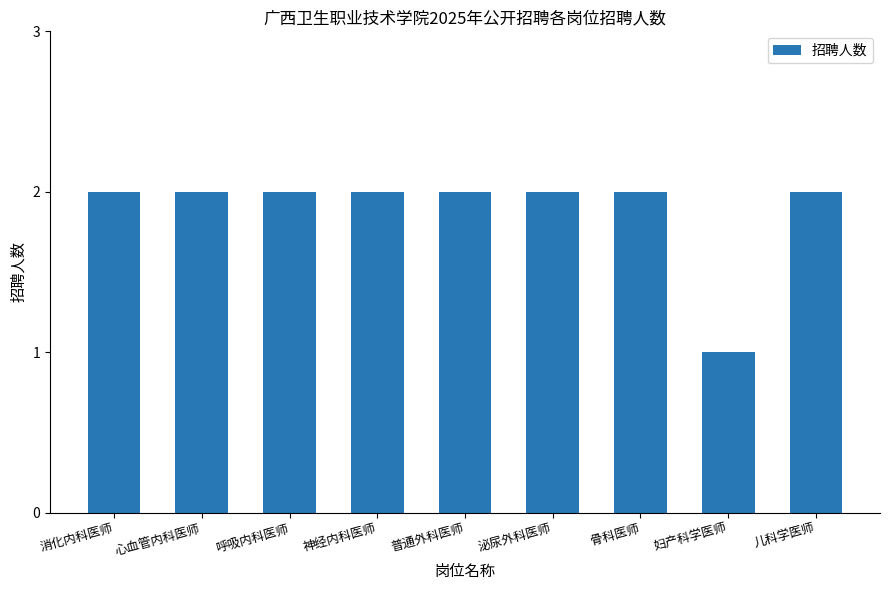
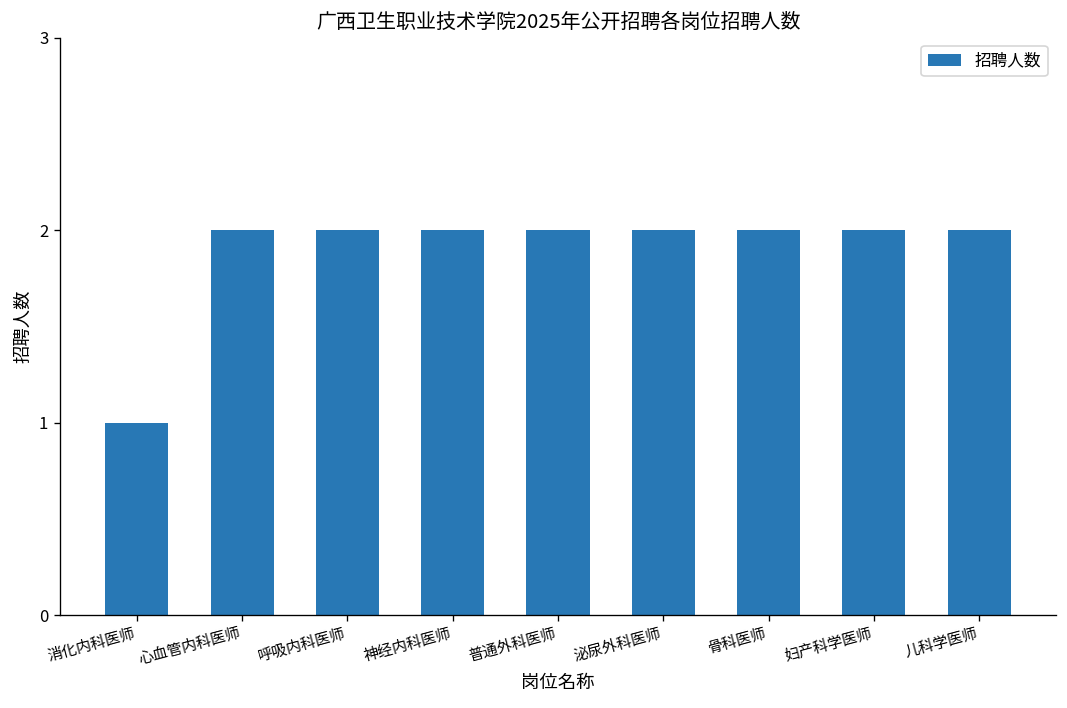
  {
-   "消化内科医师": 2,
+   "消化内科医师": 1,
    "心血管内科医师": 2,
    "呼吸内科医师": 2,
    "神经内科医师": 2,
    "普通外科医师": 2,
    "泌尿外科医师": 2,
    "骨科医师": 2,
-   "妇产科学医师": 1,
+   "妇产科学医师": 2,
    "儿科学医师": 2
  }
